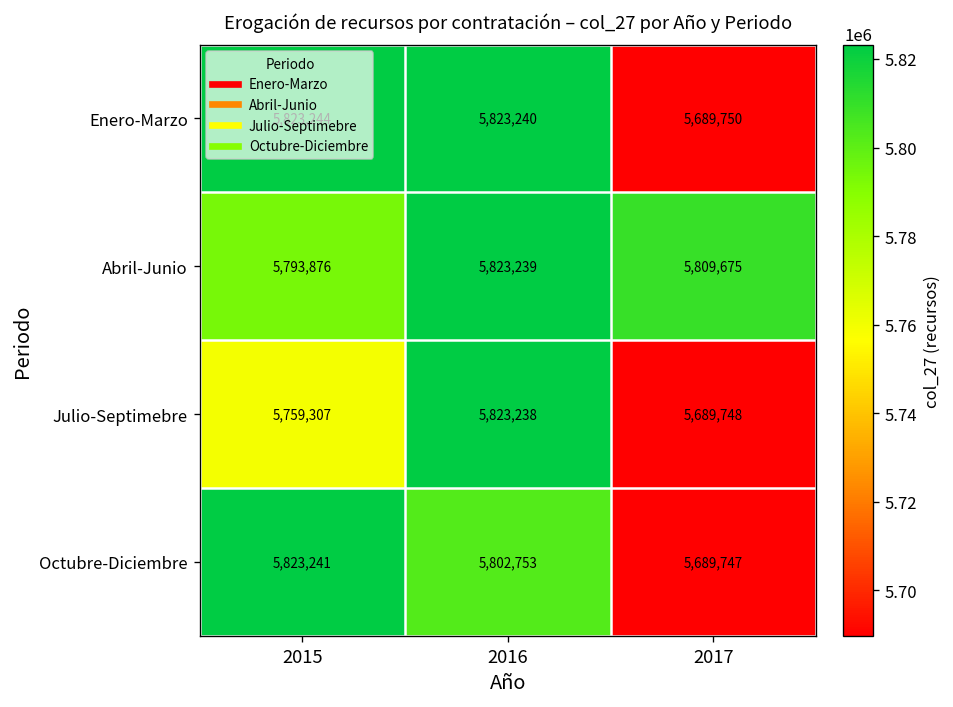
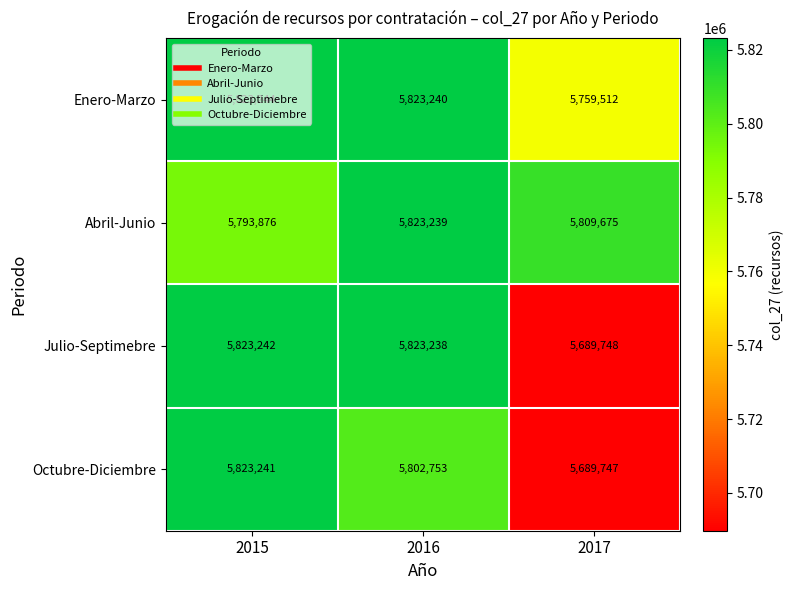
  {
    "Enero-Marzo": {
      "2016": "5,823,240",
-     "2017": "5,689,750"
+     "2017": "5,759,512"
    },
    "Abril-Junio": {
      "2015": "5,793,876",
      "2016": "5,823,239",
      "2017": "5,809,675"
    },
    "Julio-Septimebre": {
-     "2015": "5,759,307",
+     "2015": "5,823,242",
      "2016": "5,823,238",
      "2017": "5,689,748"
    },
    "Octubre-Diciembre": {
      "2015": "5,823,241",
      "2016": "5,802,753",
      "2017": "5,689,747"
    }
  }
